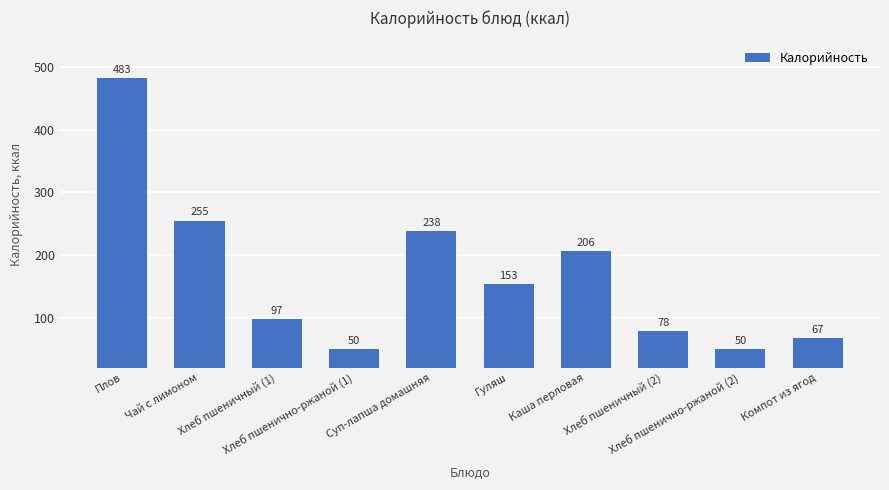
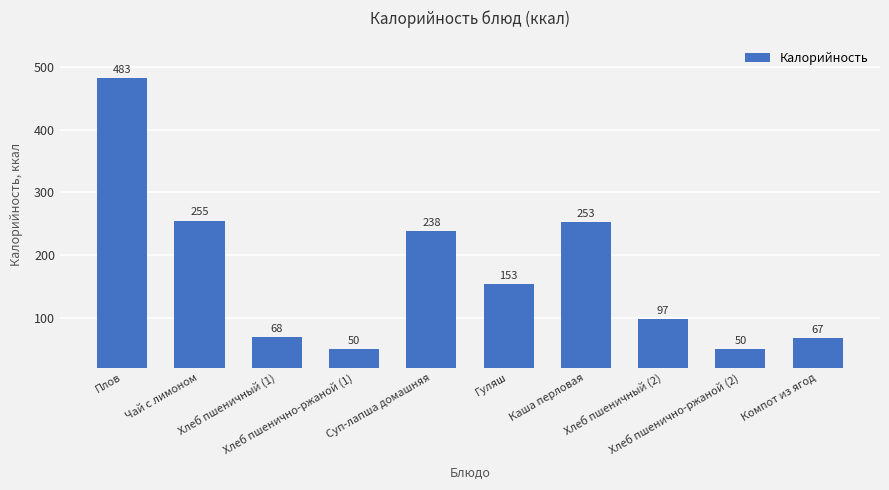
  {
    "Плов": 483,
    "Чай с лимоном": 255,
-   "Хлеб пшеничный (1)": 97,
+   "Хлеб пшеничный (1)": 68,
    "Хлеб пшенично-ржаной (1)": 50,
    "Суп-лапша домашняя": 238,
    "Гуляш": 153,
-   "Каша перловая": 206,
-   "Хлеб пшеничный (2)": 78,
+   "Каша перловая": 253,
+   "Хлеб пшеничный (2)": 97,
    "Хлеб пшенично-ржаной (2)": 50,
    "Компот из ягод": 67
  }
